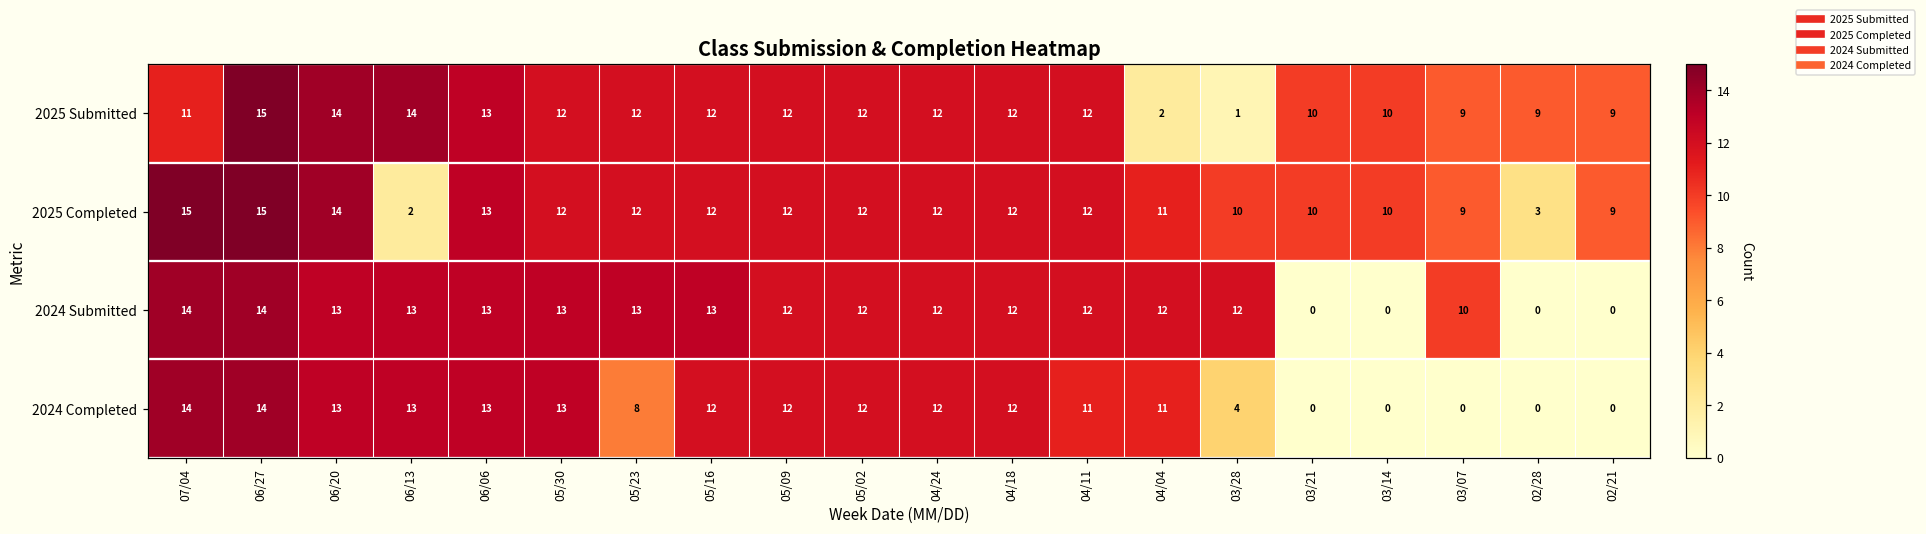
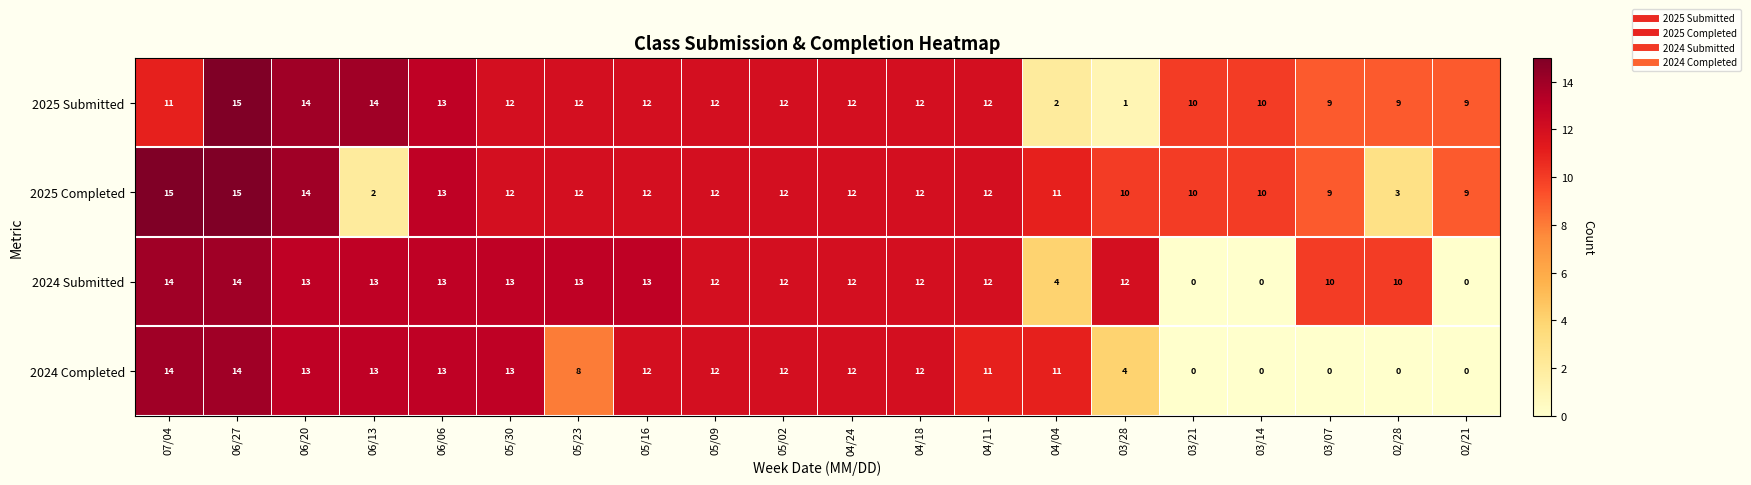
  {
    "2025 Submitted": {
      "07/04": 11,
      "06/27": 15,
      "06/20": 14,
      "06/13": 14,
      "06/06": 13,
      "05/30": 12,
      "05/23": 12,
      "05/16": 12,
      "05/09": 12,
      "05/02": 12,
      "04/24": 12,
      "04/18": 12,
      "04/11": 12,
      "04/04": 2,
      "03/28": 1,
      "03/21": 10,
      "03/14": 10,
      "03/07": 9,
      "02/28": 9,
      "02/21": 9
    },
    "2025 Completed": {
      "07/04": 15,
      "06/27": 15,
      "06/20": 14,
      "06/13": 2,
      "06/06": 13,
      "05/30": 12,
      "05/23": 12,
      "05/16": 12,
      "05/09": 12,
      "05/02": 12,
      "04/24": 12,
      "04/18": 12,
      "04/11": 12,
      "04/04": 11,
      "03/28": 10,
      "03/21": 10,
      "03/14": 10,
      "03/07": 9,
      "02/28": 3,
      "02/21": 9
    },
    "2024 Submitted": {
      "07/04": 14,
      "06/27": 14,
      "06/20": 13,
      "06/13": 13,
      "06/06": 13,
      "05/30": 13,
      "05/23": 13,
      "05/16": 13,
      "05/09": 12,
      "05/02": 12,
      "04/24": 12,
      "04/18": 12,
      "04/11": 12,
-     "04/04": 12,
+     "04/04": 4,
      "03/28": 12,
      "03/21": 0,
      "03/14": 0,
      "03/07": 10,
-     "02/28": 0,
+     "02/28": 10,
      "02/21": 0
    },
    "2024 Completed": {
      "07/04": 14,
      "06/27": 14,
      "06/20": 13,
      "06/13": 13,
      "06/06": 13,
      "05/30": 13,
      "05/23": 8,
      "05/16": 12,
      "05/09": 12,
      "05/02": 12,
      "04/24": 12,
      "04/18": 12,
      "04/11": 11,
      "04/04": 11,
      "03/28": 4,
      "03/21": 0,
      "03/14": 0,
      "03/07": 0,
      "02/28": 0,
      "02/21": 0
    }
  }
